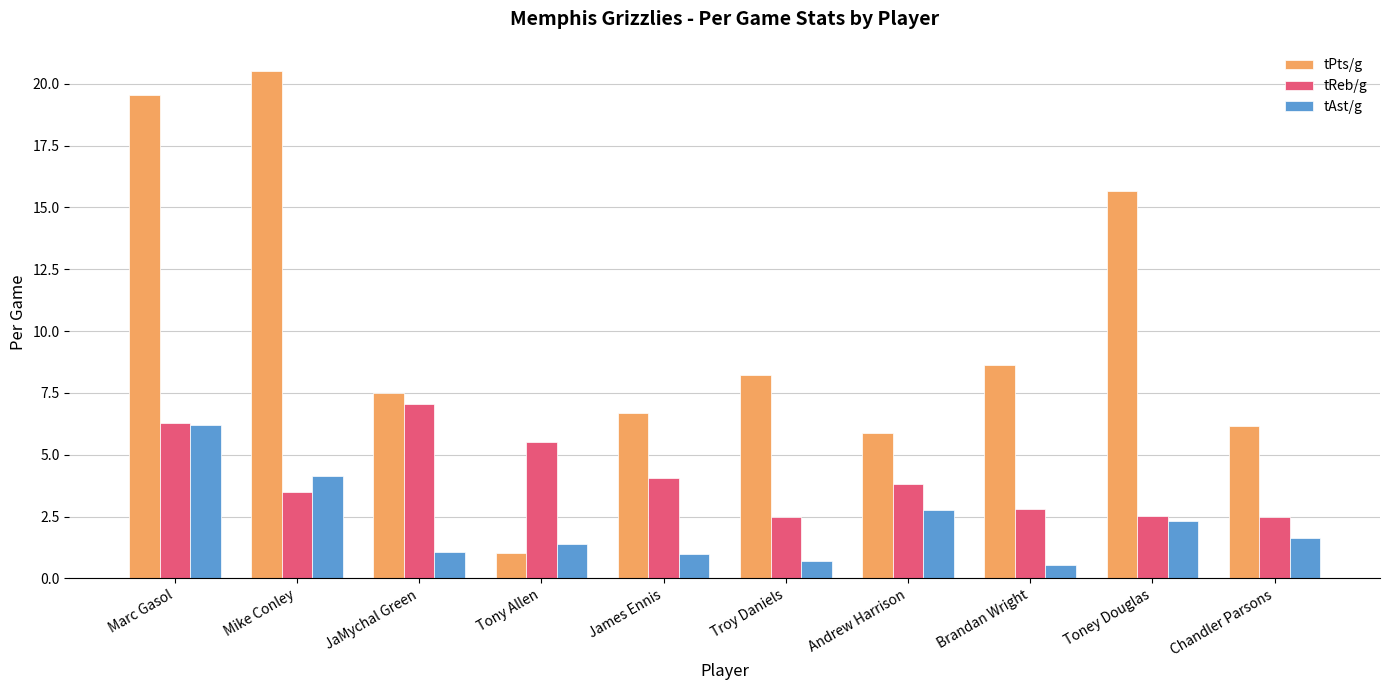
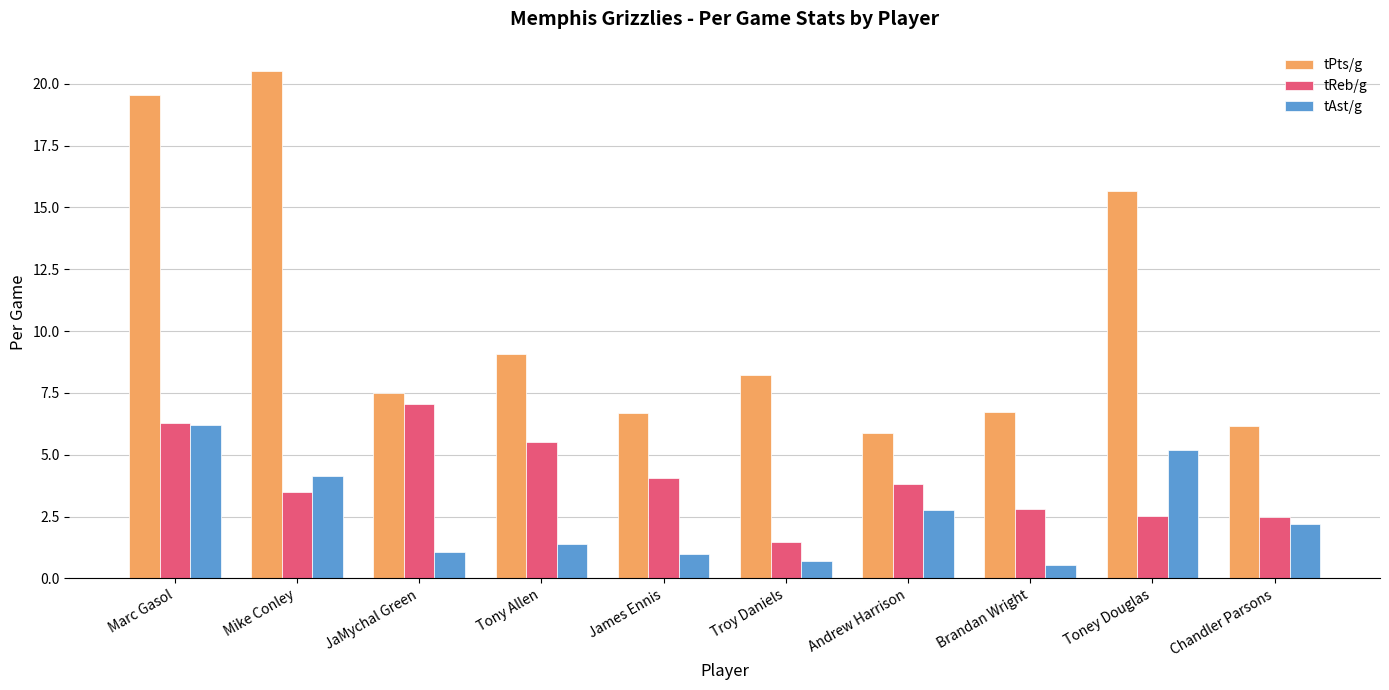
  {
    "tPts/g": {
      "Marc Gasol": 19.5,
      "Mike Conley": 20.5,
      "JaMychal Green": 7.5,
-     "Tony Allen": 1.0,
+     "Tony Allen": 9.1,
      "James Ennis": 6.7,
      "Troy Daniels": 8.2,
      "Andrew Harrison": 5.9,
-     "Brandan Wright": 8.6,
+     "Brandan Wright": 6.8,
      "Toney Douglas": 15.7,
      "Chandler Parsons": 6.2
    },
    "tReb/g": {
      "Marc Gasol": 6.3,
      "Mike Conley": 3.5,
      "JaMychal Green": 7.1,
      "Tony Allen": 5.5,
      "James Ennis": 4.1,
-     "Troy Daniels": 2.5,
+     "Troy Daniels": 1.5,
      "Andrew Harrison": 3.8,
      "Brandan Wright": 2.8,
      "Toney Douglas": 2.5,
      "Chandler Parsons": 2.5
    },
    "tAst/g": {
      "Marc Gasol": 6.2,
      "Mike Conley": 4.2,
      "JaMychal Green": 1.1,
      "Tony Allen": 1.4,
      "James Ennis": 1.0,
      "Troy Daniels": 0.7,
      "Andrew Harrison": 2.8,
      "Brandan Wright": 0.5,
-     "Toney Douglas": 2.3,
-     "Chandler Parsons": 1.6
+     "Toney Douglas": 5.2,
+     "Chandler Parsons": 2.2
    }
  }
